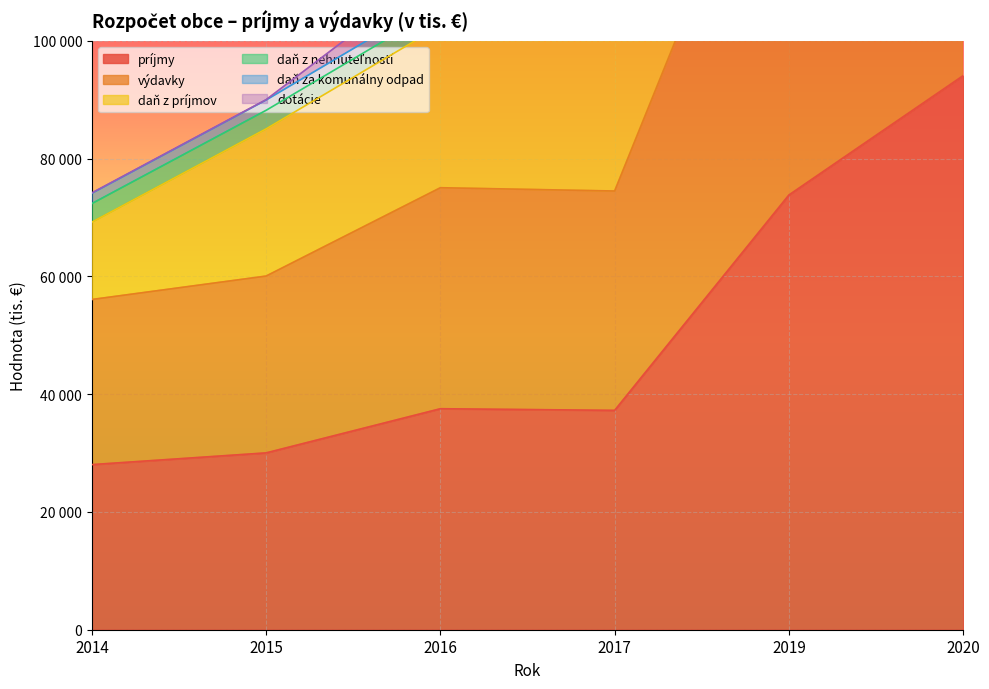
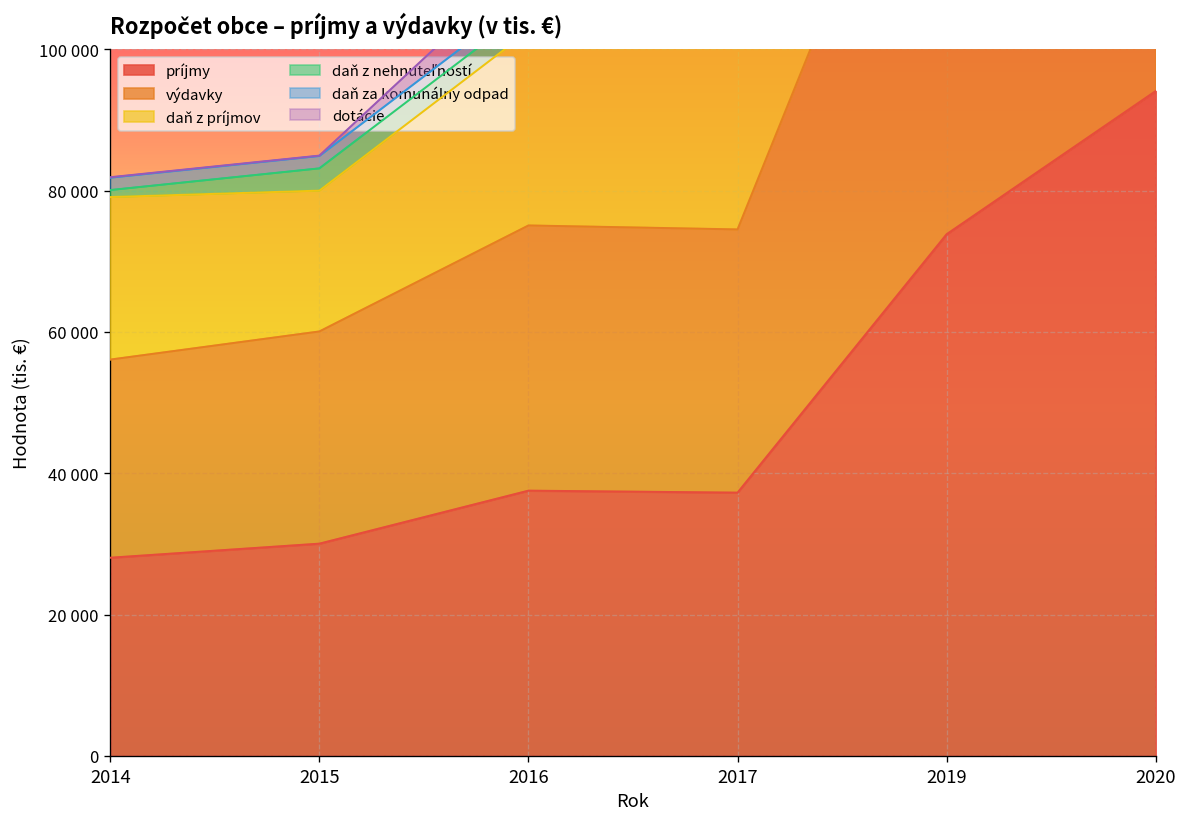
  {
    "daň z príjmov": {
-     "2014": 13000,
-     "2015": 25000
+     "2014": 23000,
+     "2015": 20000
    },
    "daň z nehnuteľností": {
-     "2014": 3000
+     "2014": 1000
    }
  }
